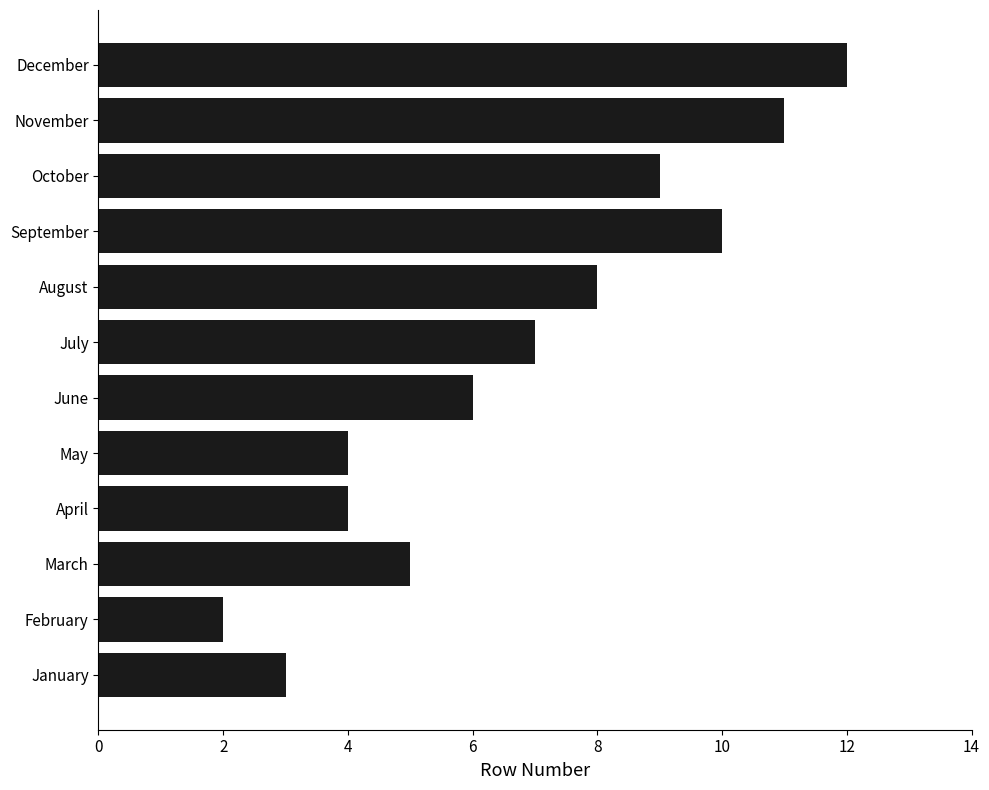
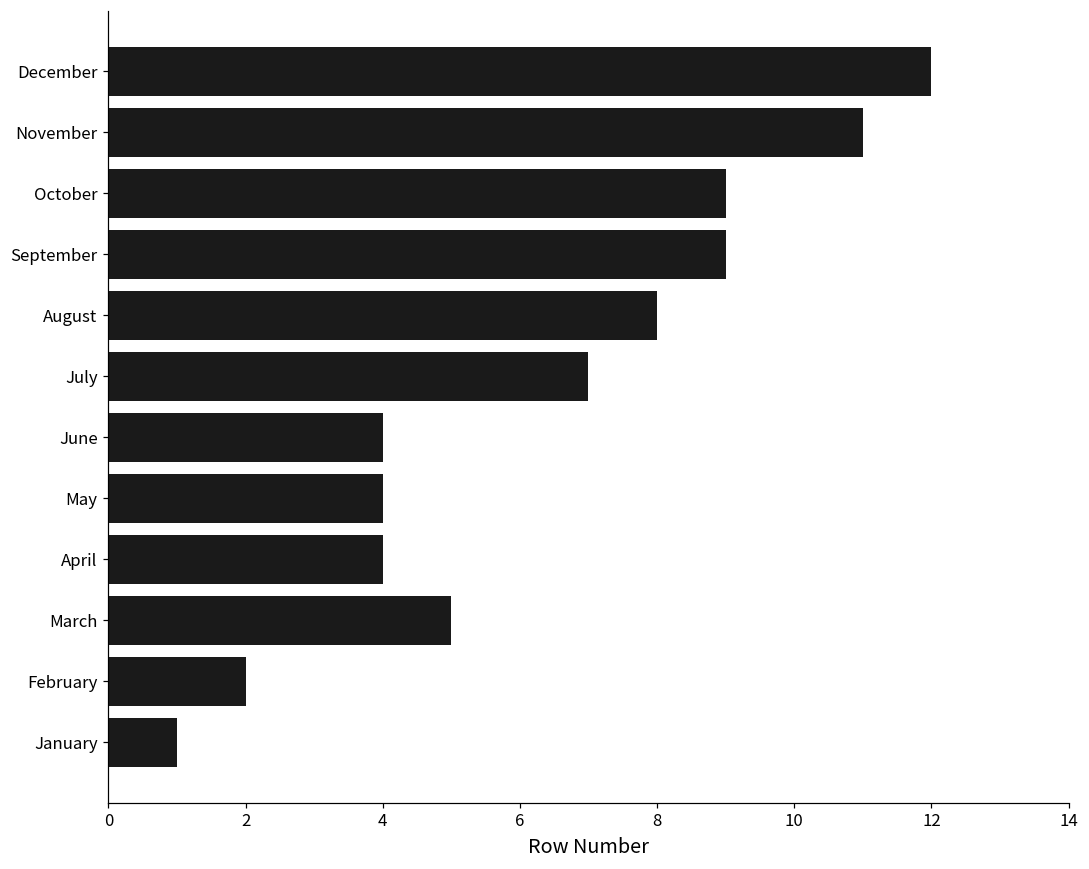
  {
    "December": 12,
    "November": 11,
    "October": 9,
-   "September": 10,
+   "September": 9,
    "August": 8,
    "July": 7,
-   "June": 6,
+   "June": 4,
    "May": 4,
    "April": 4,
    "March": 5,
    "February": 2,
-   "January": 3
+   "January": 1
  }
